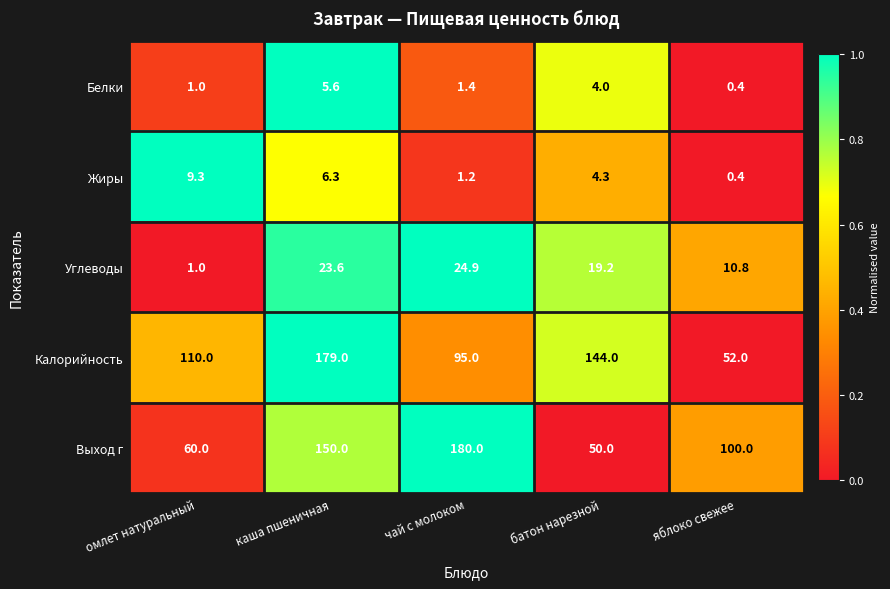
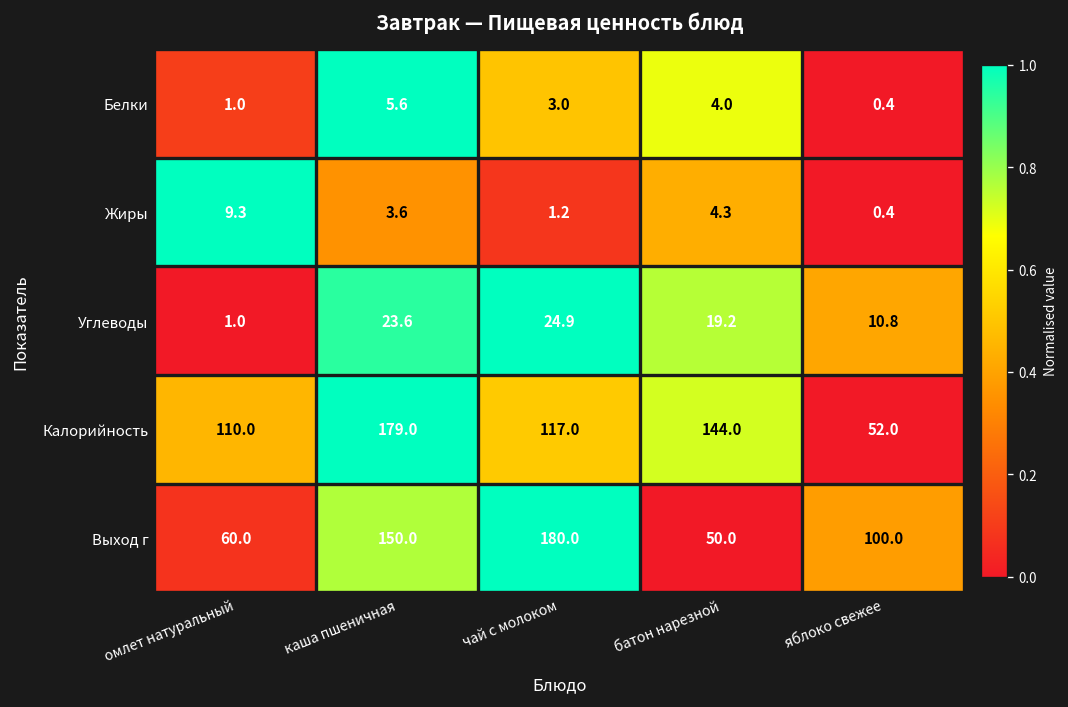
  {
    "Белки": {
      "омлет натуральный": 1.0,
      "каша пшеничная": 5.6,
-     "чай с молоком": 1.4,
+     "чай с молоком": 3.0,
      "батон нарезной": 4.0,
      "яблоко свежее": 0.4
    },
    "Жиры": {
      "омлет натуральный": 9.3,
-     "каша пшеничная": 6.3,
+     "каша пшеничная": 3.6,
      "чай с молоком": 1.2,
      "батон нарезной": 4.3,
      "яблоко свежее": 0.4
    },
    "Углеводы": {
      "омлет натуральный": 1.0,
      "каша пшеничная": 23.6,
      "чай с молоком": 24.9,
      "батон нарезной": 19.2,
      "яблоко свежее": 10.8
    },
    "Калорийность": {
      "омлет натуральный": 110.0,
      "каша пшеничная": 179.0,
-     "чай с молоком": 95.0,
+     "чай с молоком": 117.0,
      "батон нарезной": 144.0,
      "яблоко свежее": 52.0
    },
    "Выход г": {
      "омлет натуральный": 60.0,
      "каша пшеничная": 150.0,
      "чай с молоком": 180.0,
      "батон нарезной": 50.0,
      "яблоко свежее": 100.0
    }
  }
